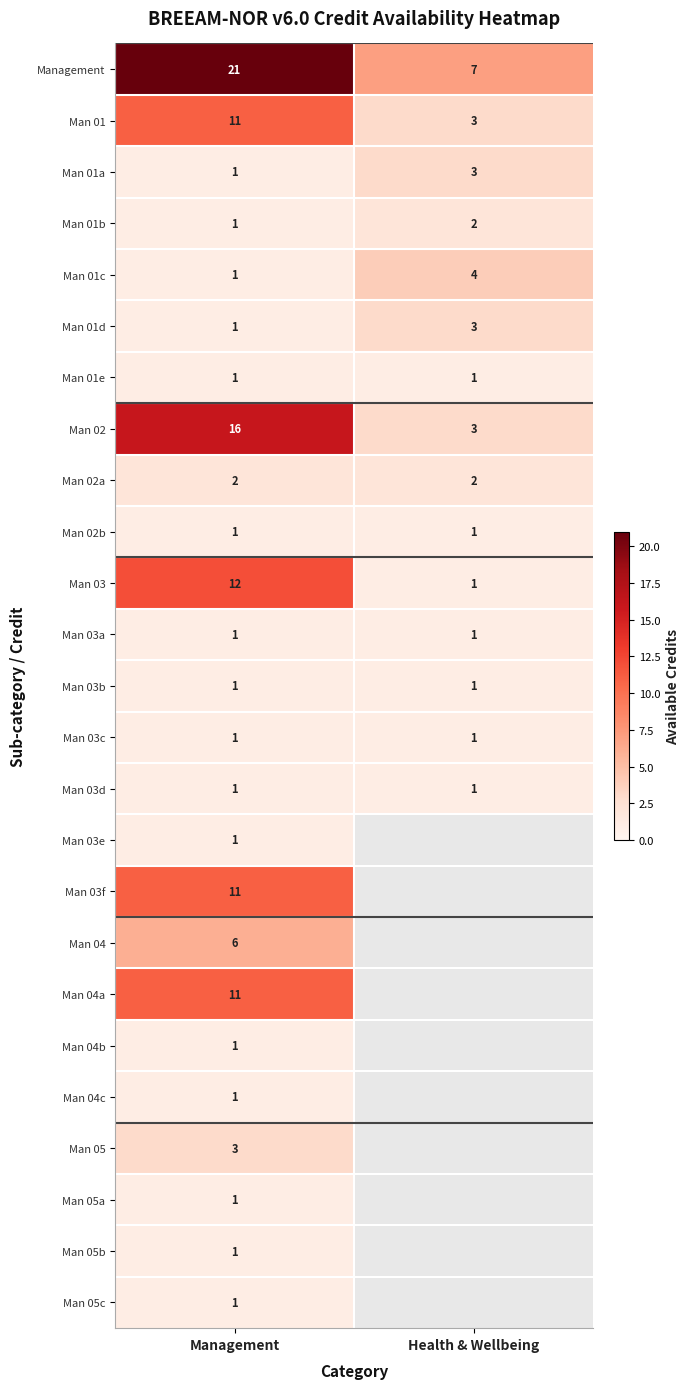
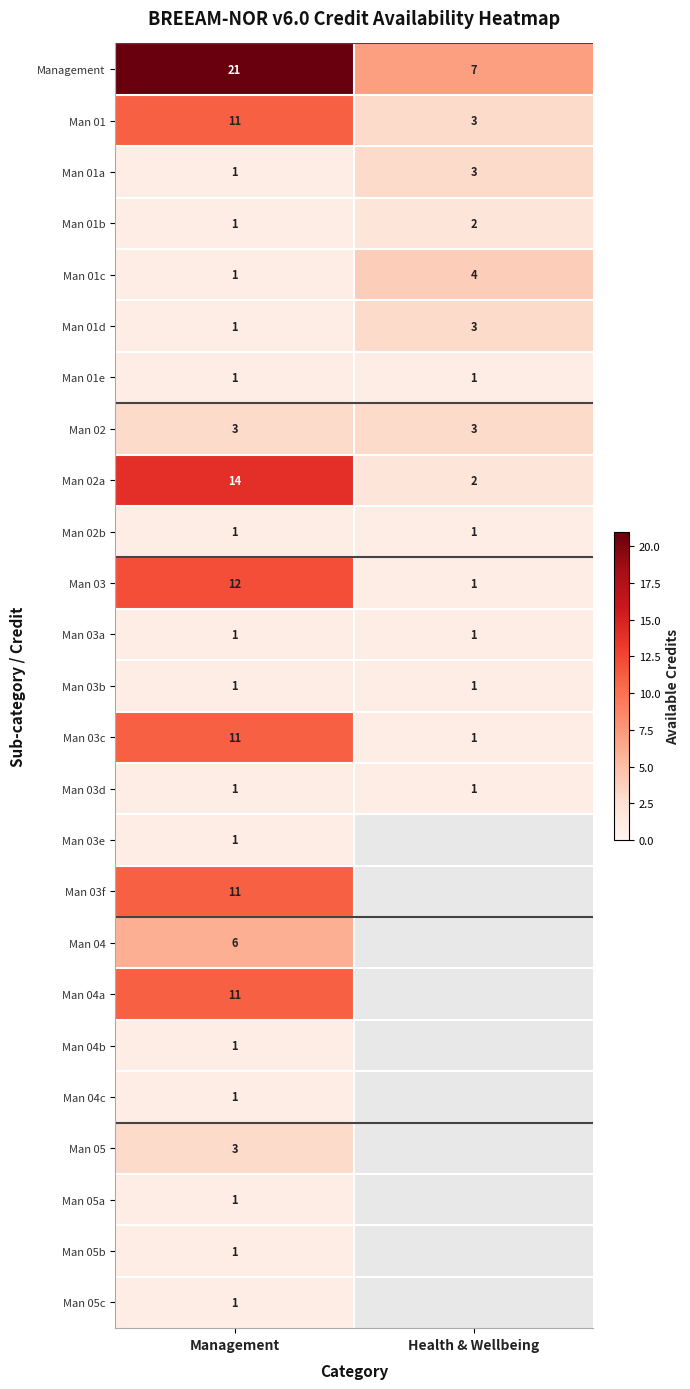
  {
    "Management": {
      "Management": 21,
      "Health & Wellbeing": 7
    },
    "Man 01": {
      "Management": 11,
      "Health & Wellbeing": 3
    },
    "Man 01a": {
      "Management": 1,
      "Health & Wellbeing": 3
    },
    "Man 01b": {
      "Management": 1,
      "Health & Wellbeing": 2
    },
    "Man 01c": {
      "Management": 1,
      "Health & Wellbeing": 4
    },
    "Man 01d": {
      "Management": 1,
      "Health & Wellbeing": 3
    },
    "Man 01e": {
      "Management": 1,
      "Health & Wellbeing": 1
    },
    "Man 02": {
-     "Management": 16,
+     "Management": 3,
      "Health & Wellbeing": 3
    },
    "Man 02a": {
-     "Management": 2,
+     "Management": 14,
      "Health & Wellbeing": 2
    },
    "Man 02b": {
      "Management": 1,
      "Health & Wellbeing": 1
    },
    "Man 03": {
      "Management": 12,
      "Health & Wellbeing": 1
    },
    "Man 03a": {
      "Management": 1,
      "Health & Wellbeing": 1
    },
    "Man 03b": {
      "Management": 1,
      "Health & Wellbeing": 1
    },
    "Man 03c": {
-     "Management": 1,
+     "Management": 11,
      "Health & Wellbeing": 1
    },
    "Man 03d": {
      "Management": 1,
      "Health & Wellbeing": 1
    },
    "Man 03e": {
      "Management": 1
    },
    "Man 03f": {
      "Management": 11
    },
    "Man 04": {
      "Management": 6
    },
    "Man 04a": {
      "Management": 11
    },
    "Man 04b": {
      "Management": 1
    },
    "Man 04c": {
      "Management": 1
    },
    "Man 05": {
      "Management": 3
    },
    "Man 05a": {
      "Management": 1
    },
    "Man 05b": {
      "Management": 1
    },
    "Man 05c": {
      "Management": 1
    }
  }
